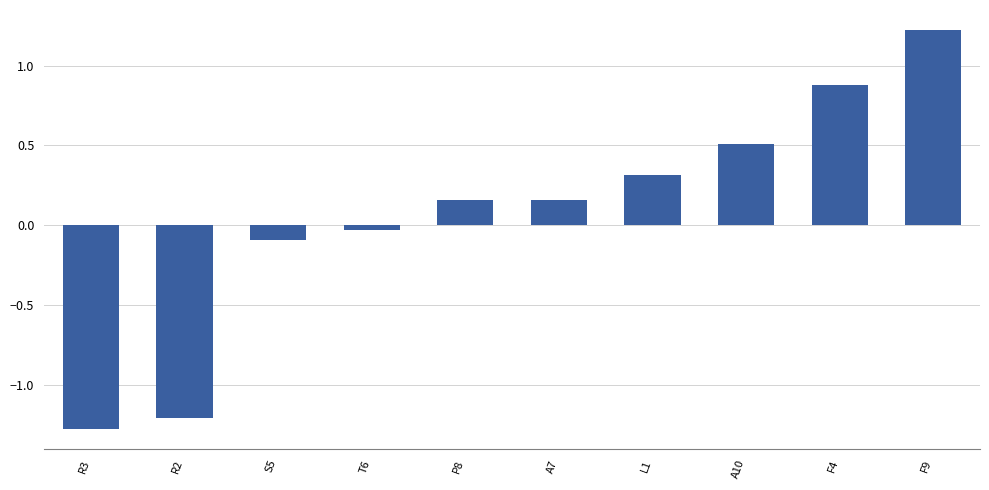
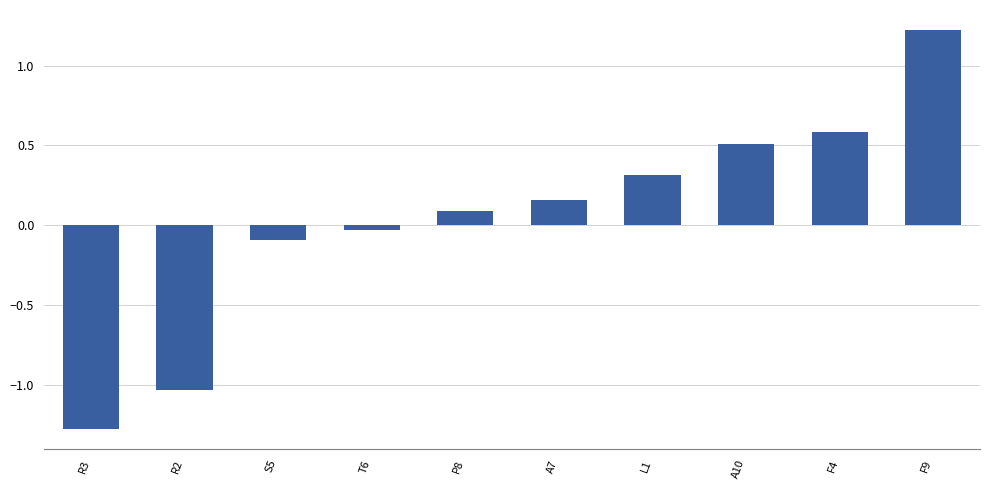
  {
    "R3": -1.27,
-   "R2": -1.21,
+   "R2": -1.03,
    "S5": -0.09,
    "T6": -0.03,
-   "P8": 0.16,
+   "P8": 0.09,
    "A7": 0.16,
    "L1": 0.32,
    "A10": 0.51,
-   "F4": 0.88,
+   "F4": 0.58,
    "F9": 1.22
  }
